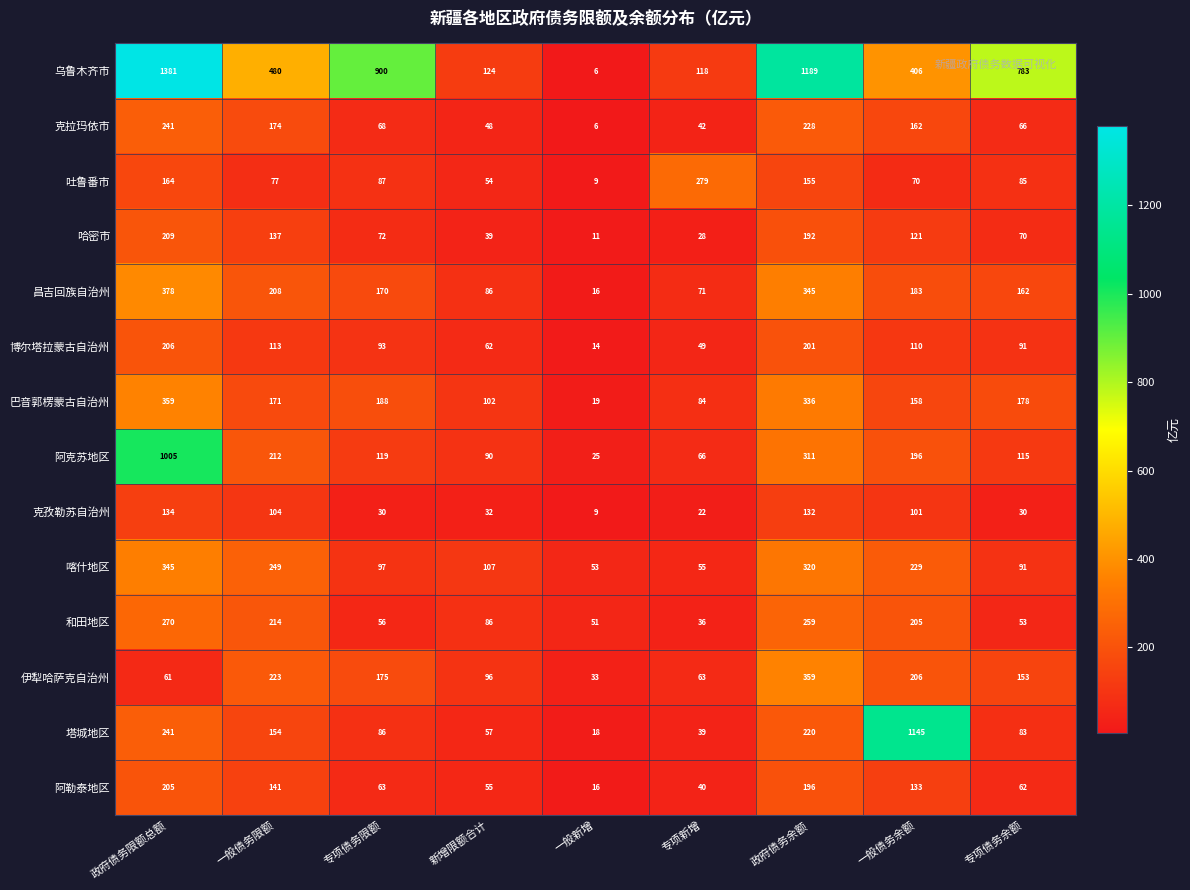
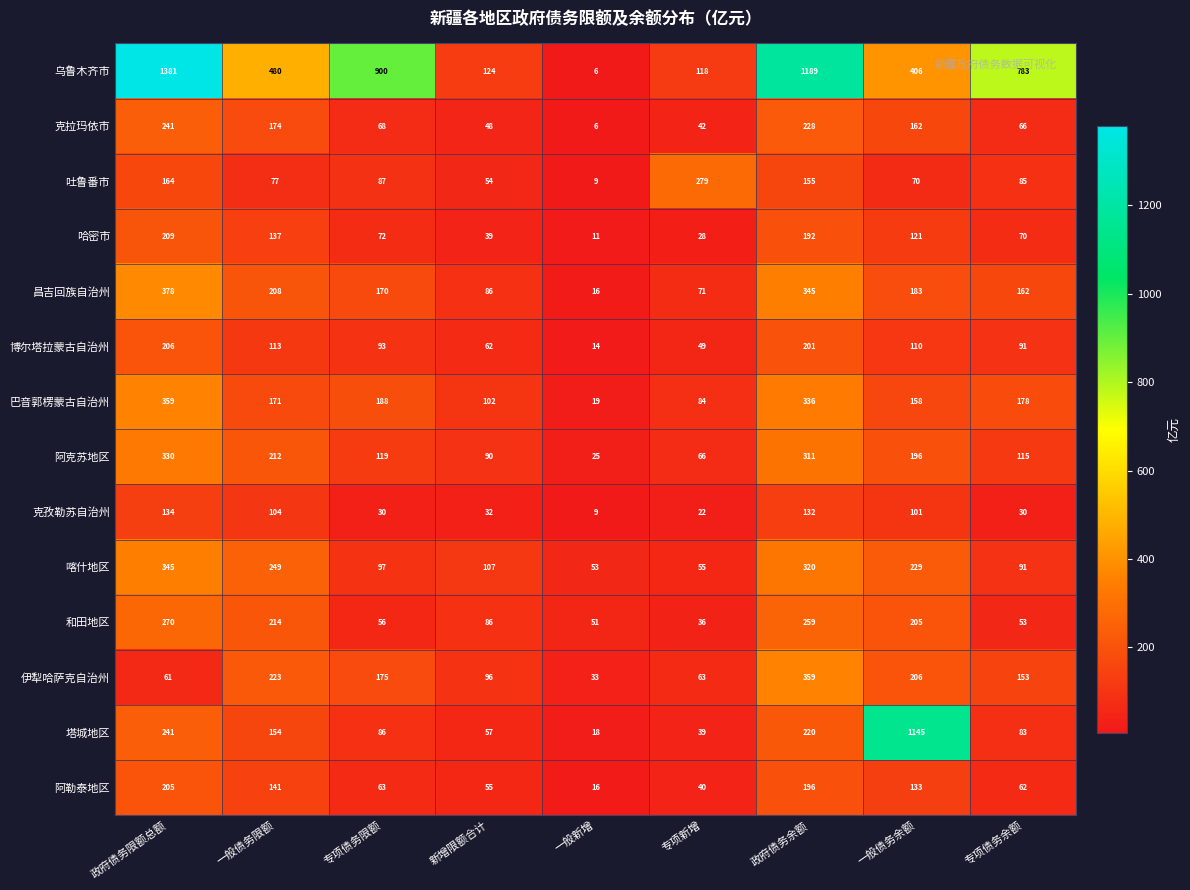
  {
    "乌鲁木齐市": {
      "政府债务限额总额": 1381,
      "一般债务限额": 480,
      "专项债务限额": 900,
      "新增限额合计": 124,
      "一般新增": 6,
      "专项新增": 118,
      "政府债务余额": 1189,
      "一般债务余额": 406
    },
    "克拉玛依市": {
      "政府债务限额总额": 241,
      "一般债务限额": 174,
      "专项债务限额": 68,
      "新增限额合计": 48,
      "一般新增": 6,
      "专项新增": 42,
      "政府债务余额": 228,
      "一般债务余额": 162,
      "专项债务余额": 66
    },
    "吐鲁番市": {
      "政府债务限额总额": 164,
      "一般债务限额": 77,
      "专项债务限额": 87,
      "新增限额合计": 54,
      "一般新增": 9,
      "专项新增": 279,
      "政府债务余额": 155,
      "一般债务余额": 70,
      "专项债务余额": 85
    },
    "哈密市": {
      "政府债务限额总额": 209,
      "一般债务限额": 137,
      "专项债务限额": 72,
      "新增限额合计": 39,
      "一般新增": 11,
      "专项新增": 28,
      "政府债务余额": 192,
      "一般债务余额": 121,
      "专项债务余额": 70
    },
    "昌吉回族自治州": {
      "政府债务限额总额": 378,
      "一般债务限额": 208,
      "专项债务限额": 170,
      "新增限额合计": 86,
      "一般新增": 16,
      "专项新增": 71,
      "政府债务余额": 345,
      "一般债务余额": 183,
      "专项债务余额": 162
    },
    "博尔塔拉蒙古自治州": {
      "政府债务限额总额": 206,
      "一般债务限额": 113,
      "专项债务限额": 93,
      "新增限额合计": 62,
      "一般新增": 14,
      "专项新增": 49,
      "政府债务余额": 201,
      "一般债务余额": 110,
      "专项债务余额": 91
    },
    "巴音郭楞蒙古自治州": {
      "政府债务限额总额": 359,
      "一般债务限额": 171,
      "专项债务限额": 188,
      "新增限额合计": 102,
      "一般新增": 19,
      "专项新增": 84,
      "政府债务余额": 336,
      "一般债务余额": 158,
      "专项债务余额": 178
    },
    "阿克苏地区": {
-     "政府债务限额总额": 1005,
+     "政府债务限额总额": 330,
      "一般债务限额": 212,
      "专项债务限额": 119,
      "新增限额合计": 90,
      "一般新增": 25,
      "专项新增": 66,
      "政府债务余额": 311,
      "一般债务余额": 196,
      "专项债务余额": 115
    },
    "克孜勒苏自治州": {
      "政府债务限额总额": 134,
      "一般债务限额": 104,
      "专项债务限额": 30,
      "新增限额合计": 32,
      "一般新增": 9,
      "专项新增": 22,
      "政府债务余额": 132,
      "一般债务余额": 101,
      "专项债务余额": 30
    },
    "喀什地区": {
      "政府债务限额总额": 345,
      "一般债务限额": 249,
      "专项债务限额": 97,
      "新增限额合计": 107,
      "一般新增": 53,
      "专项新增": 55,
      "政府债务余额": 320,
      "一般债务余额": 229,
      "专项债务余额": 91
    },
    "和田地区": {
      "政府债务限额总额": 270,
      "一般债务限额": 214,
      "专项债务限额": 56,
      "新增限额合计": 86,
      "一般新增": 51,
      "专项新增": 36,
      "政府债务余额": 259,
      "一般债务余额": 205,
      "专项债务余额": 53
    },
    "伊犁哈萨克自治州": {
      "政府债务限额总额": 61,
      "一般债务限额": 223,
      "专项债务限额": 175,
      "新增限额合计": 96,
      "一般新增": 33,
      "专项新增": 63,
      "政府债务余额": 359,
      "一般债务余额": 206,
      "专项债务余额": 153
    },
    "塔城地区": {
      "政府债务限额总额": 241,
      "一般债务限额": 154,
      "专项债务限额": 86,
      "新增限额合计": 57,
      "一般新增": 18,
      "专项新增": 39,
      "政府债务余额": 220,
      "一般债务余额": 1145,
      "专项债务余额": 83
    },
    "阿勒泰地区": {
      "政府债务限额总额": 205,
      "一般债务限额": 141,
      "专项债务限额": 63,
      "新增限额合计": 55,
      "一般新增": 16,
      "专项新增": 40,
      "政府债务余额": 196,
      "一般债务余额": 133,
      "专项债务余额": 62
    }
  }
